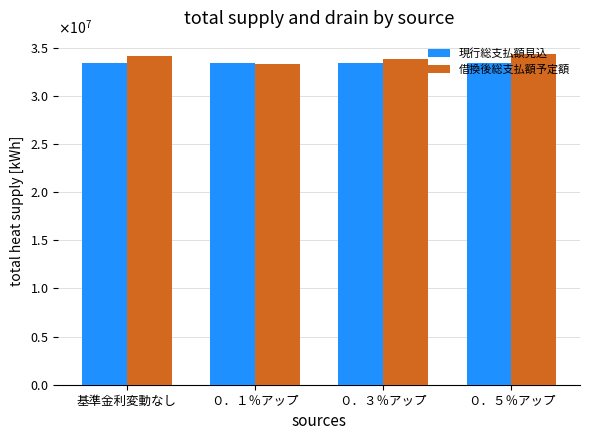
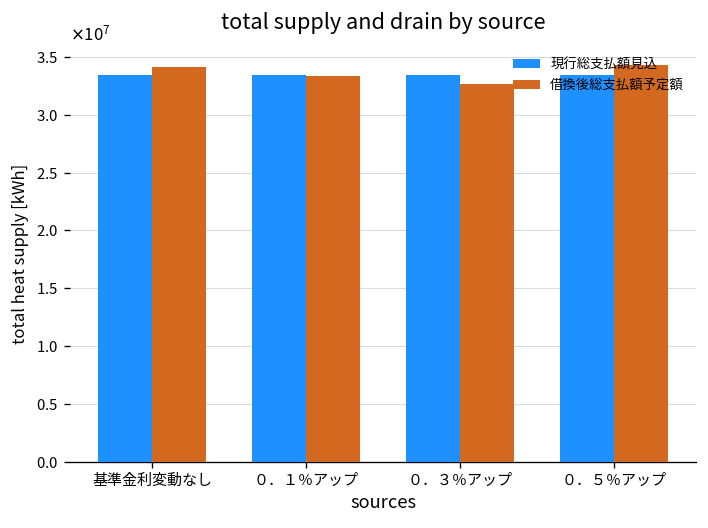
  {
    "現行総支払額見込": {
      "基準金利変動なし": 33000000,
      "０．１％アップ": 33000000,
      "０．３％アップ": 33000000,
      "０．５％アップ": 33000000
    },
    "借換後総支払額予定額": {
      "基準金利変動なし": 34000000,
      "０．１％アップ": 33000000,
-     "０．３％アップ": 34000000,
+     "０．３％アップ": 33000000,
      "０．５％アップ": 34000000
    }
  }
